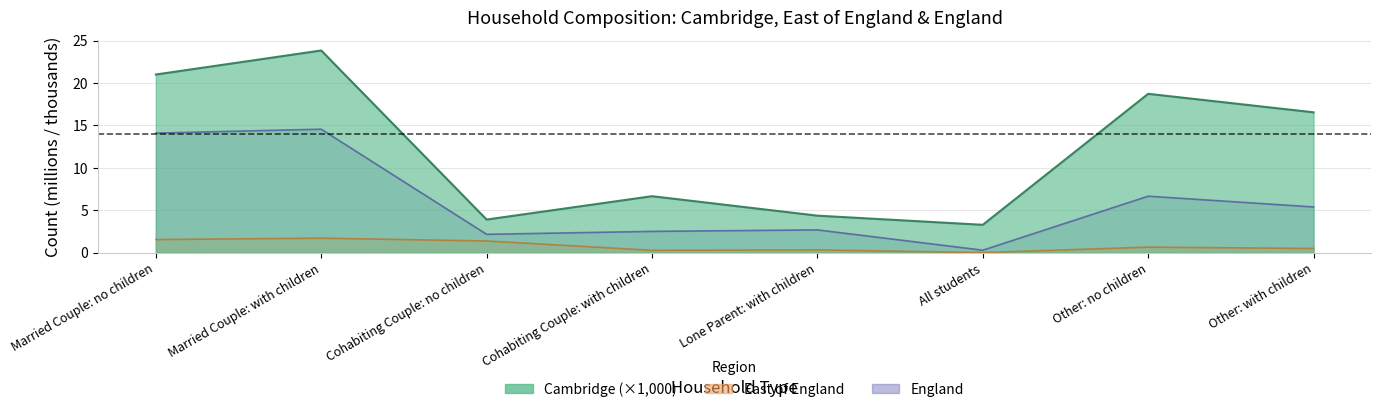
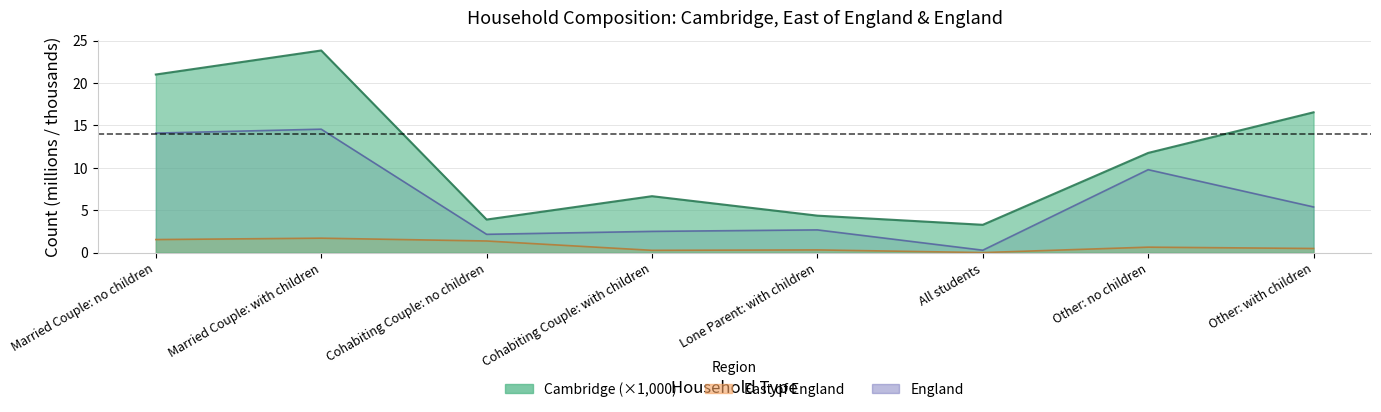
  {
    "England": {
      "Married Couple: no children": 14,
      "Married Couple: with children": 15,
      "Cohabiting Couple: no children": 2,
      "Cohabiting Couple: with children": 3,
      "Lone Parent: with children": 3,
-     "Other: no children": 7,
+     "Other: no children": 10,
      "Other: with children": 5
    },
    "East of England": {
      "Married Couple: no children": 2,
      "Married Couple: with children": 2,
      "Cohabiting Couple: no children": 1,
      "Cohabiting Couple: with children": 0,
      "Lone Parent: with children": 0,
      "Other: no children": 1,
      "Other: with children": 0
    },
    "Cambridge (×1,000)": {
      "Married Couple: no children": 21,
      "Married Couple: with children": 24,
      "Cohabiting Couple: no children": 4,
      "Cohabiting Couple: with children": 7,
      "Lone Parent: with children": 4,
      "All students": 3,
-     "Other: no children": 19,
+     "Other: no children": 12,
      "Other: with children": 17
    }
  }
